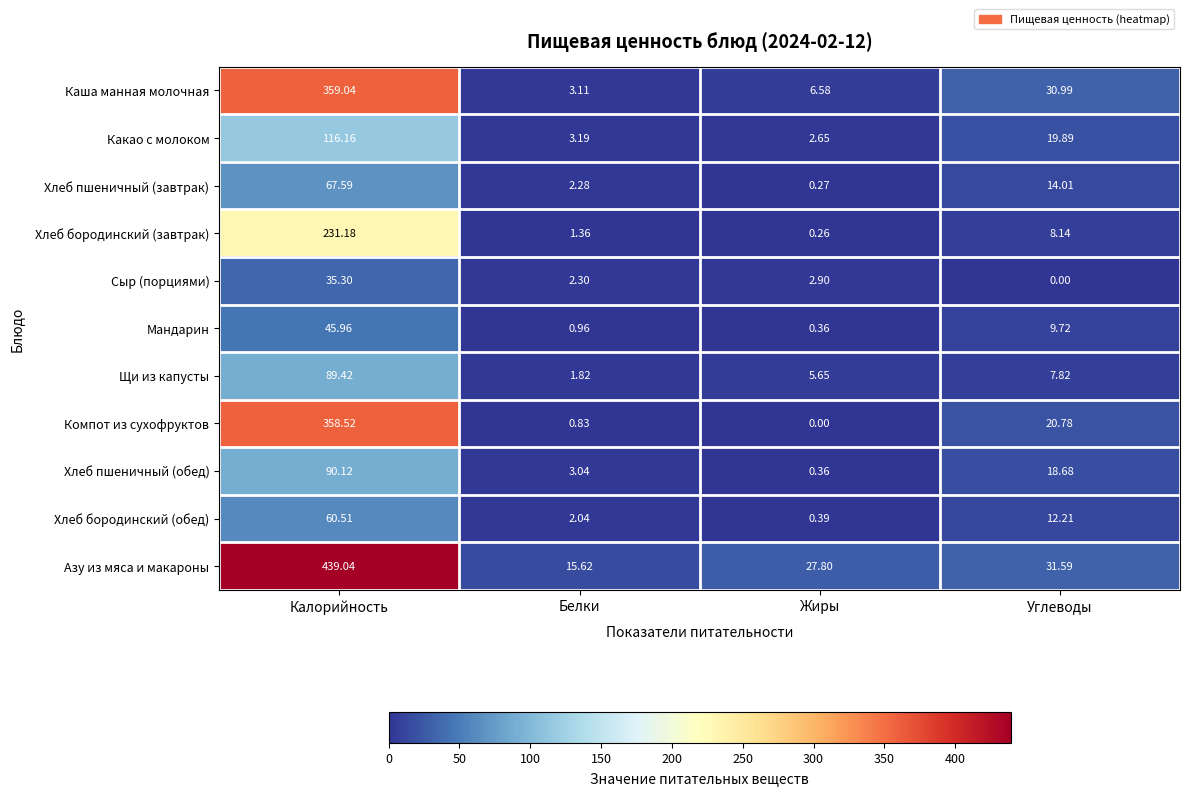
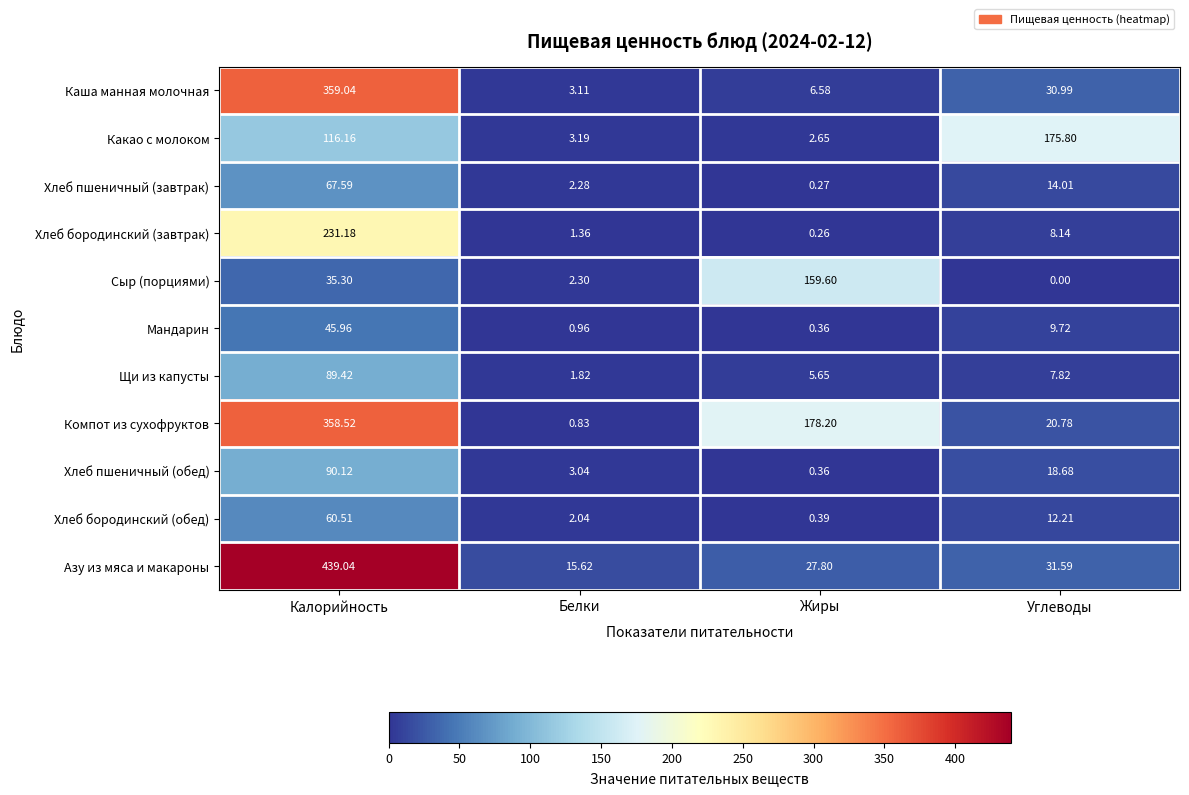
  {
    "Каша манная молочная": {
      "Калорийность": 359.04,
      "Белки": 3.11,
      "Жиры": 6.58,
      "Углеводы": 30.99
    },
    "Какао с молоком": {
      "Калорийность": 116.16,
      "Белки": 3.19,
      "Жиры": 2.65,
-     "Углеводы": 19.89
+     "Углеводы": 175.80
    },
    "Хлеб пшеничный (завтрак)": {
      "Калорийность": 67.59,
      "Белки": 2.28,
      "Жиры": 0.27,
      "Углеводы": 14.01
    },
    "Хлеб бородинский (завтрак)": {
      "Калорийность": 231.18,
      "Белки": 1.36,
      "Жиры": 0.26,
      "Углеводы": 8.14
    },
    "Сыр (порциями)": {
      "Калорийность": 35.30,
      "Белки": 2.30,
-     "Жиры": 2.90,
+     "Жиры": 159.60,
      "Углеводы": 0.00
    },
    "Мандарин": {
      "Калорийность": 45.96,
      "Белки": 0.96,
      "Жиры": 0.36,
      "Углеводы": 9.72
    },
    "Щи из капусты": {
      "Калорийность": 89.42,
      "Белки": 1.82,
      "Жиры": 5.65,
      "Углеводы": 7.82
    },
    "Компот из сухофруктов": {
      "Калорийность": 358.52,
      "Белки": 0.83,
-     "Жиры": 0.00,
+     "Жиры": 178.20,
      "Углеводы": 20.78
    },
    "Хлеб пшеничный (обед)": {
      "Калорийность": 90.12,
      "Белки": 3.04,
      "Жиры": 0.36,
      "Углеводы": 18.68
    },
    "Хлеб бородинский (обед)": {
      "Калорийность": 60.51,
      "Белки": 2.04,
      "Жиры": 0.39,
      "Углеводы": 12.21
    },
    "Азу из мяса и макароны": {
      "Калорийность": 439.04,
      "Белки": 15.62,
      "Жиры": 27.80,
      "Углеводы": 31.59
    }
  }
